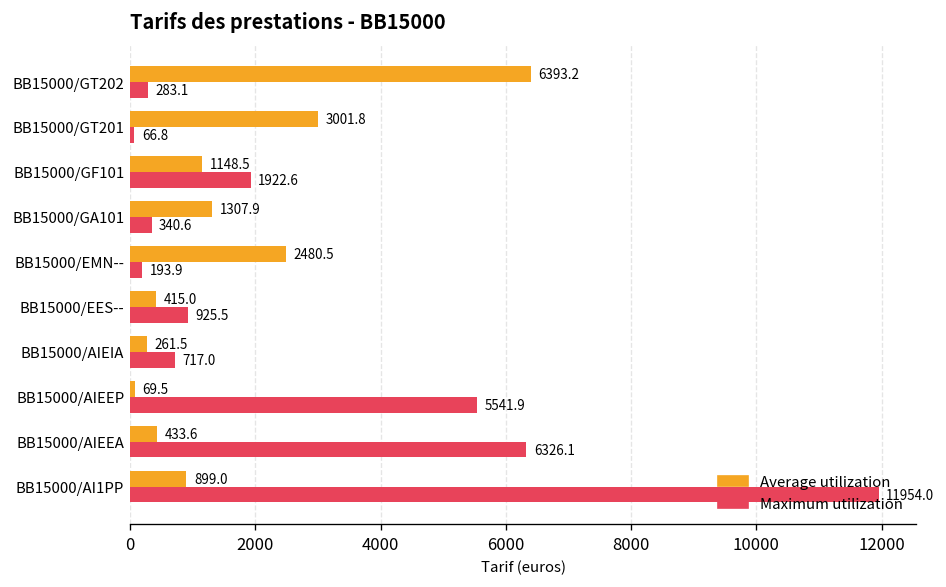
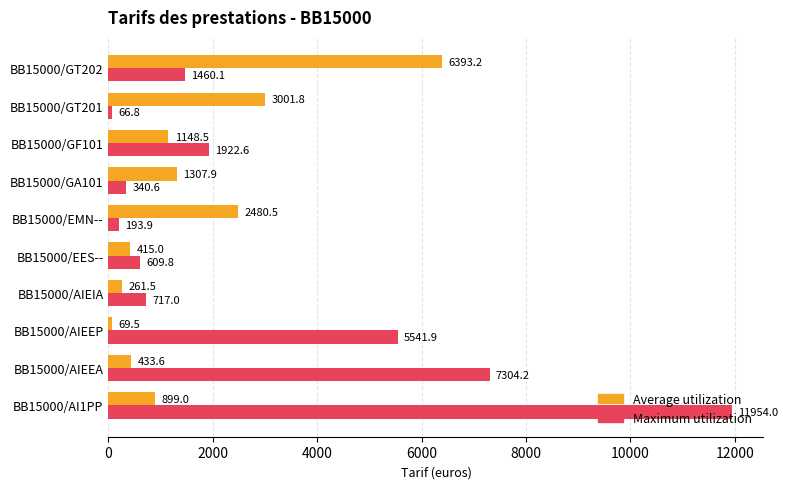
  {
    "Average utilization": {
      "BB15000/GT202": 6393.2,
      "BB15000/GT201": 3001.8,
      "BB15000/GF101": 1148.5,
      "BB15000/GA101": 1307.9,
      "BB15000/EMN--": 2480.5,
      "BB15000/EES--": 415.0,
      "BB15000/AIEIA": 261.5,
      "BB15000/AIEEP": 69.5,
      "BB15000/AIEEA": 433.6,
      "BB15000/AI1PP": 899.0
    },
    "Maximum utilization": {
-     "BB15000/GT202": 283.1,
+     "BB15000/GT202": 1460.1,
      "BB15000/GT201": 66.8,
      "BB15000/GF101": 1922.6,
      "BB15000/GA101": 340.6,
      "BB15000/EMN--": 193.9,
-     "BB15000/EES--": 925.5,
+     "BB15000/EES--": 609.8,
      "BB15000/AIEIA": 717.0,
      "BB15000/AIEEP": 5541.9,
-     "BB15000/AIEEA": 6326.1,
+     "BB15000/AIEEA": 7304.2,
      "BB15000/AI1PP": 11954.0
    }
  }
